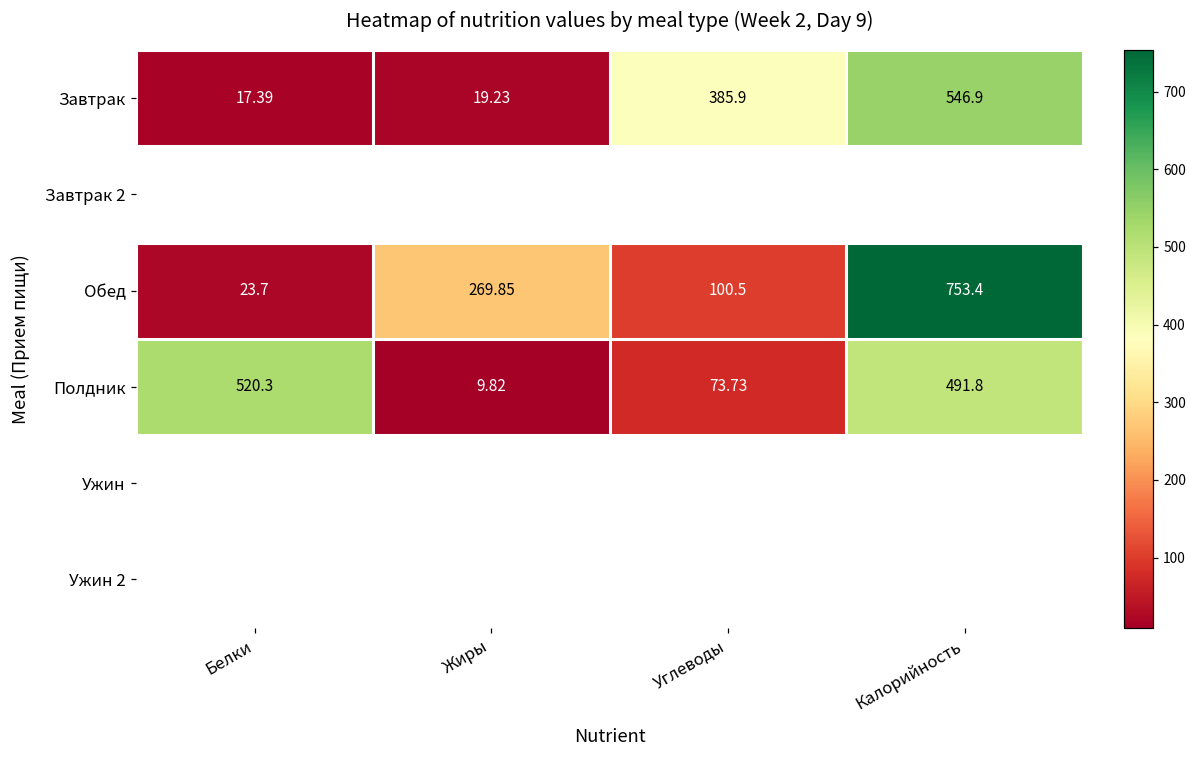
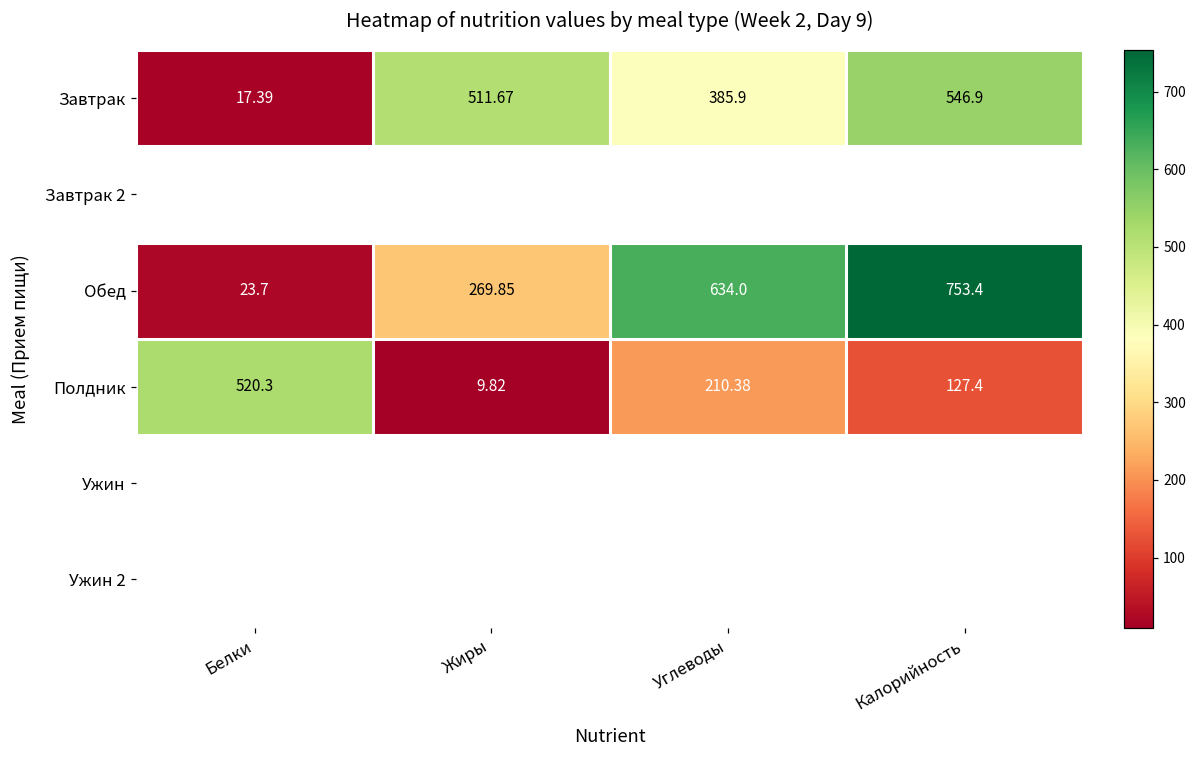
  {
    "Завтрак": {
      "Белки": 17.39,
-     "Жиры": 19.23,
+     "Жиры": 511.67,
      "Углеводы": 385.9,
      "Калорийность": 546.9
    },
    "Обед": {
      "Белки": 23.7,
      "Жиры": 269.85,
-     "Углеводы": 100.5,
+     "Углеводы": 634.0,
      "Калорийность": 753.4
    },
    "Полдник": {
      "Белки": 520.3,
      "Жиры": 9.82,
-     "Углеводы": 73.73,
-     "Калорийность": 491.8
+     "Углеводы": 210.38,
+     "Калорийность": 127.4
    }
  }
